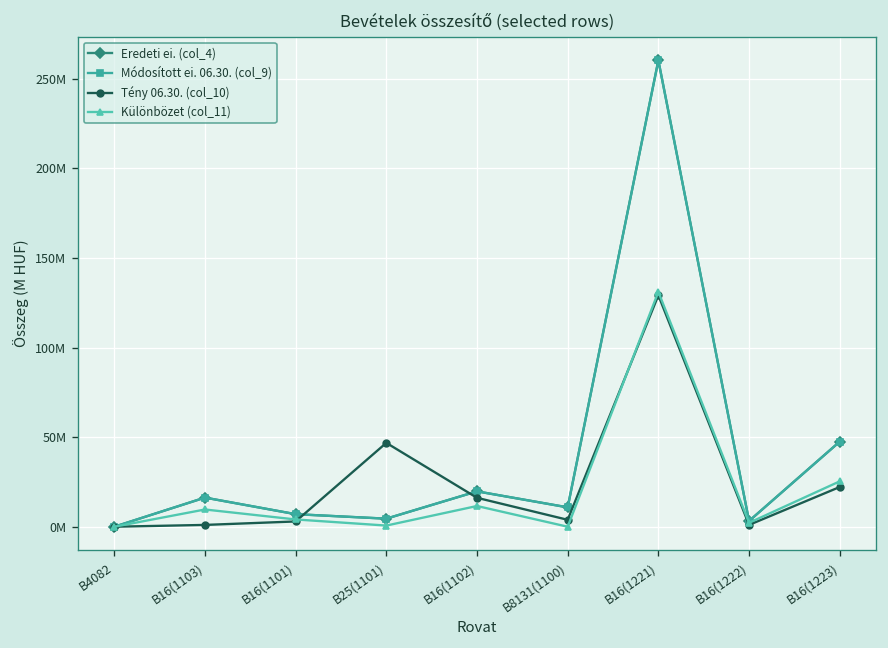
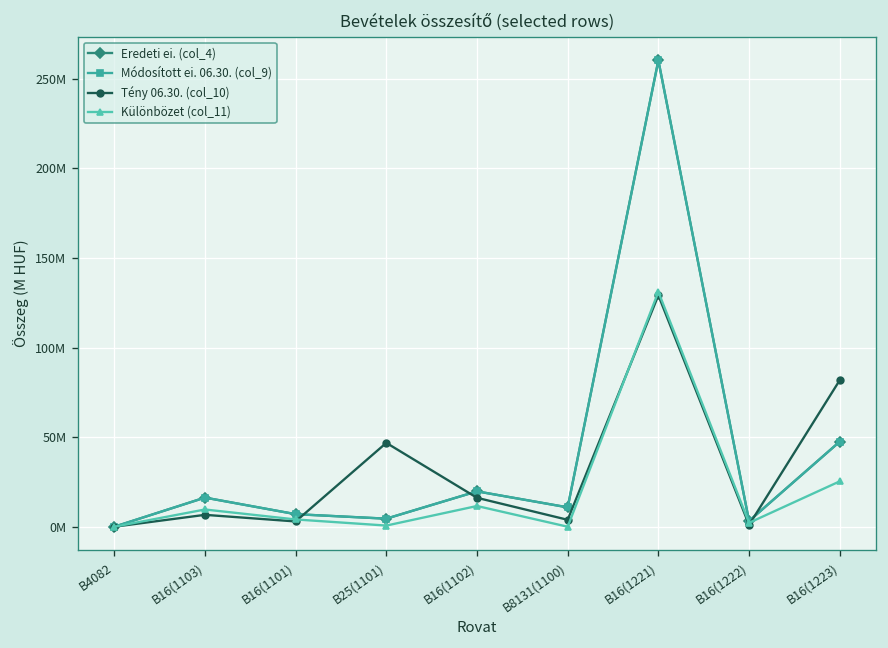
  {
    "Tény 06.30. (col_10)": {
-     "B16(1103)": 1000000,
+     "B16(1103)": 7000000,
      "B25(1101)": 47000000,
      "B16(1102)": 16000000,
      "B8131(1100)": 4000000,
      "B16(1221)": 129000000,
-     "B16(1223)": 22000000
+     "B16(1223)": 82000000
    }
  }
